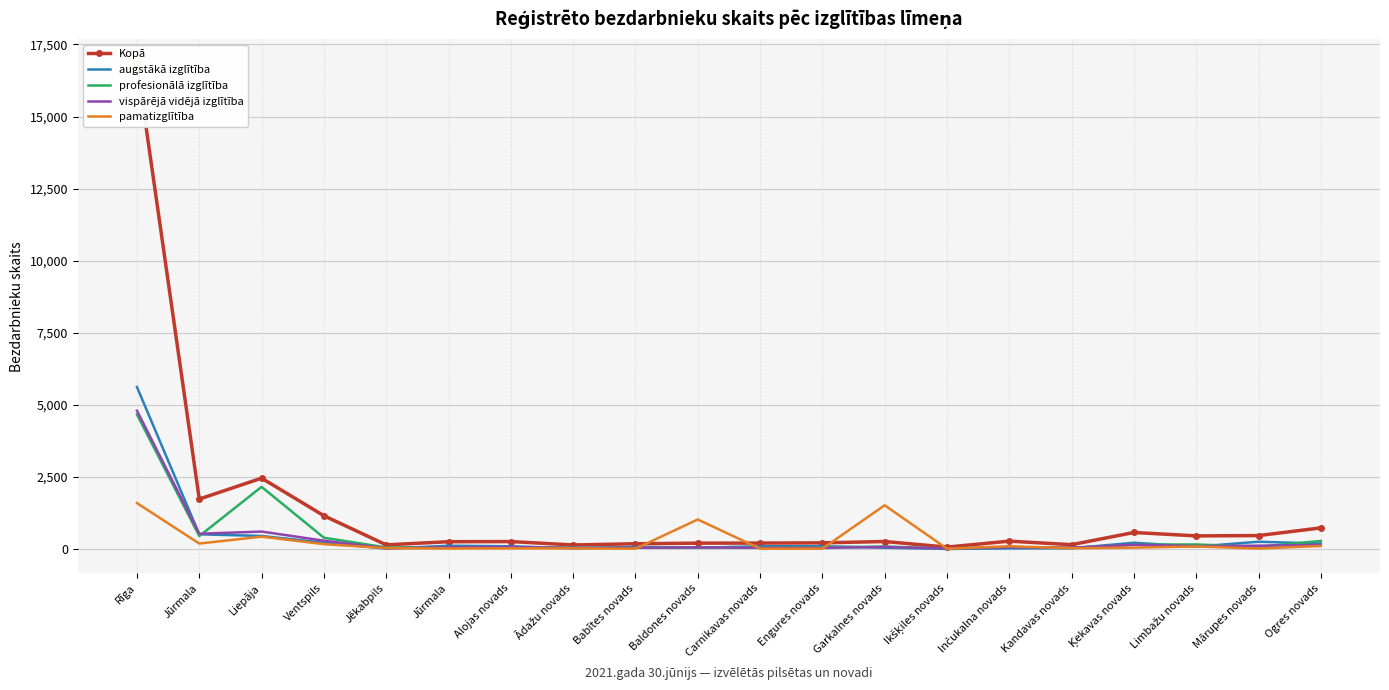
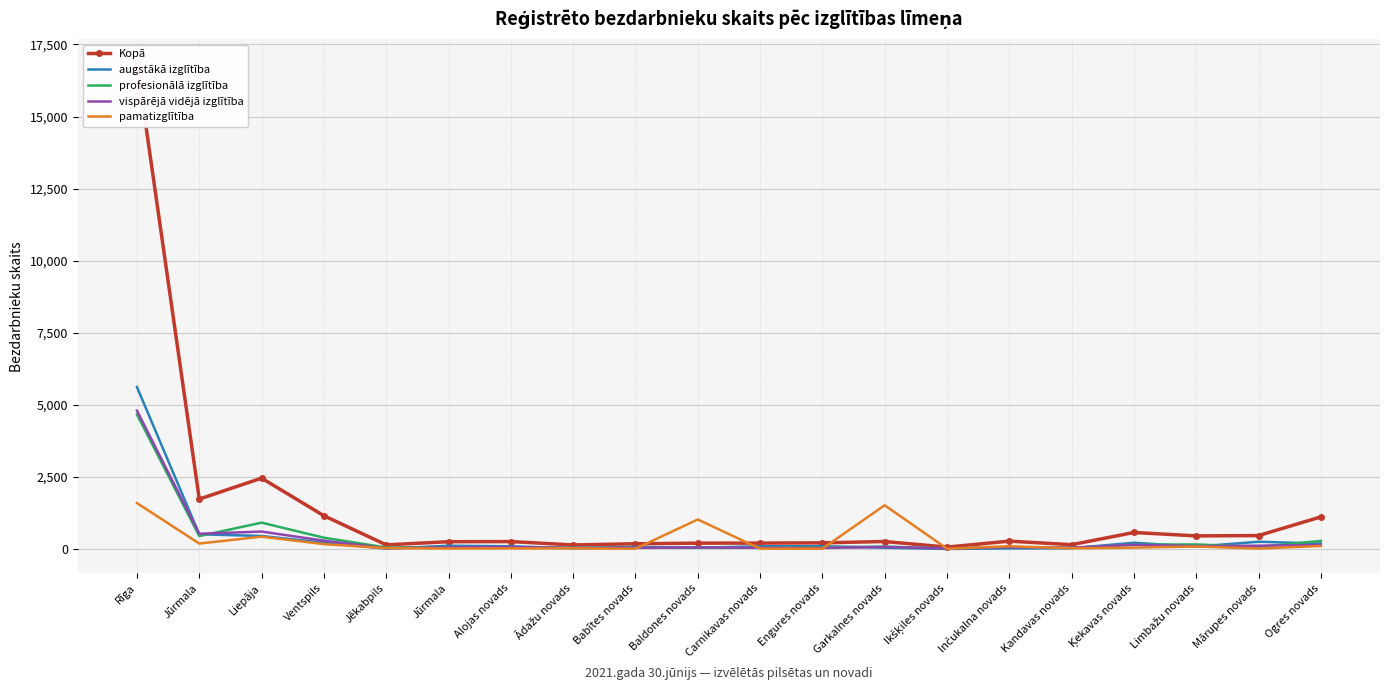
  {
    "Kopā": {
      "Liepāja": "2,500",
      "Ventspils": "1,200",
      "Jēkabpils": "100",
      "Alojas novads": "300",
      "Ādažu novads": "100",
      "Babītes novads": "200",
      "Baldones novads": "200",
      "Carnikavas novads": "200",
      "Engures novads": "200",
      "Garkalnes novads": "300",
      "Inčukalna novads": "300",
      "Kandavas novads": "200",
      "Ķekavas novads": "600",
      "Limbažu novads": "500",
      "Mārupes novads": "500",
-     "Ogres novads": "700"
+     "Ogres novads": "1,100"
    },
    "augstākā izglītība": {
      "Rīga": "5,600",
      "Mārupes novads": "300"
    },
    "profesionālā izglītība": {
      "Rīga": "4,700",
-     "Liepāja": "2,200",
+     "Liepāja": "900",
      "Ventspils": "400",
      "Ogres novads": "300"
    },
    "vispārējā vidējā izglītība": {
      "Rīga": "4,800",
      "Liepāja": "600"
    },
    "pamatizglītība": {
      "Rīga": "1,600",
      "Baldones novads": "1,000",
      "Garkalnes novads": "1,500",
      "Ķekavas novads": "100"
    }
  }
